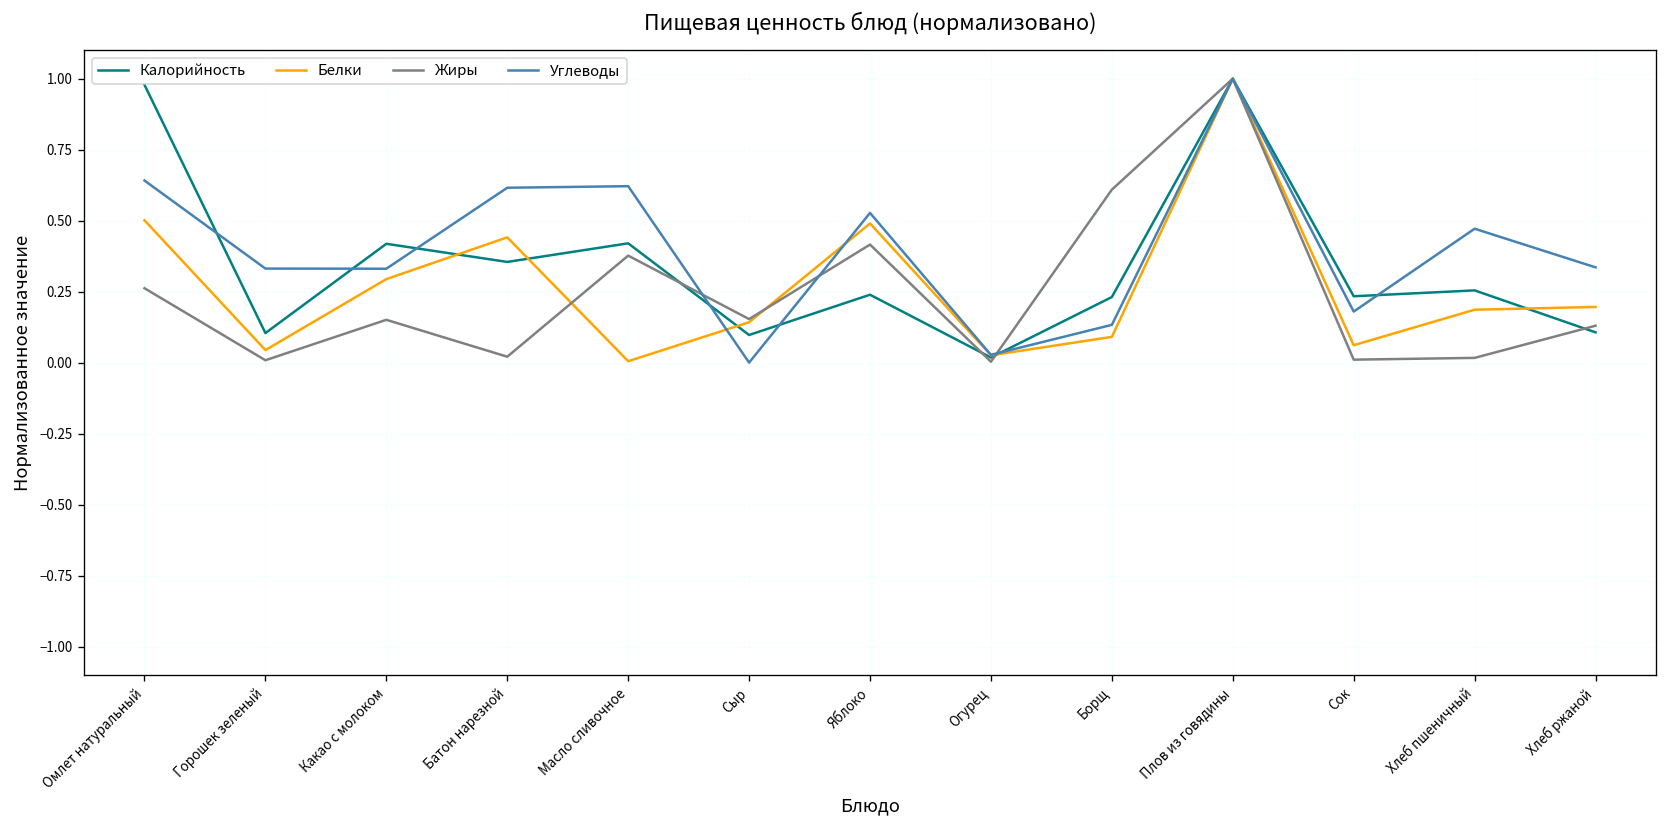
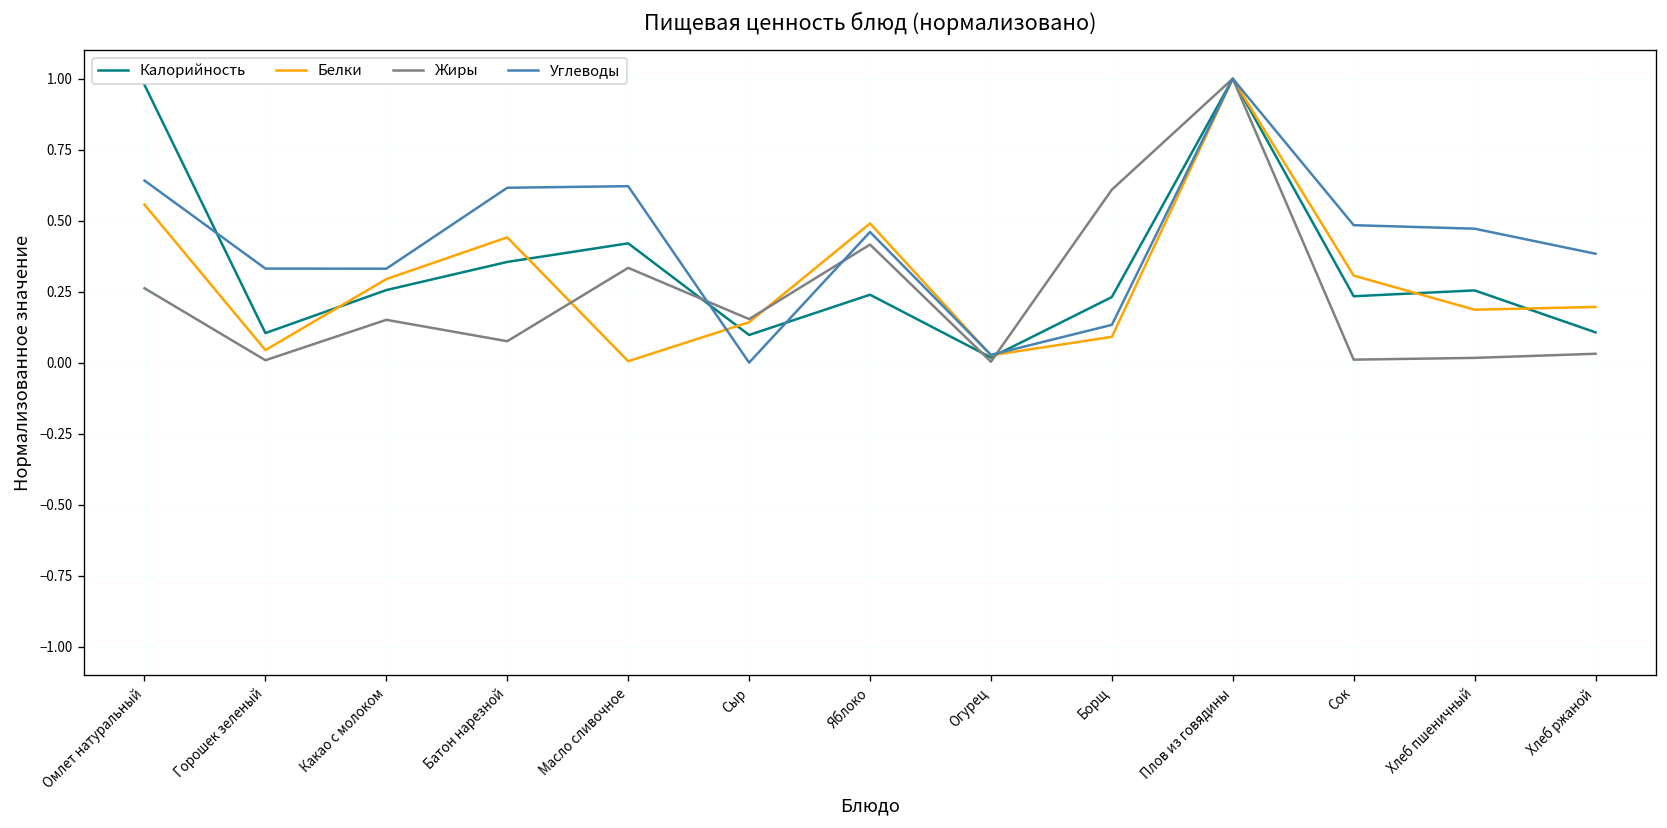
  {
    "Калорийность": {
      "Горошек зеленый": 0.10,
-     "Какао с молоком": 0.42,
+     "Какао с молоком": 0.26,
      "Батон нарезной": 0.35,
      "Масло сливочное": 0.42,
      "Сыр": 0.10,
      "Яблоко": 0.24,
      "Борщ": 0.23,
      "Сок": 0.23,
      "Хлеб пшеничный": 0.25,
      "Хлеб ржаной": 0.11
    },
    "Белки": {
-     "Омлет натуральный": 0.50,
+     "Омлет натуральный": 0.56,
      "Горошек зеленый": 0.04,
      "Какао с молоком": 0.29,
      "Батон нарезной": 0.44,
      "Масло сливочное": 0.00,
      "Сыр": 0.14,
      "Яблоко": 0.49,
      "Борщ": 0.09,
-     "Сок": 0.06,
+     "Сок": 0.31,
      "Хлеб пшеничный": 0.19,
      "Хлеб ржаной": 0.20
    },
    "Жиры": {
      "Омлет натуральный": 0.26,
      "Горошек зеленый": 0.01,
      "Какао с молоком": 0.15,
-     "Батон нарезной": 0.02,
-     "Масло сливочное": 0.38,
+     "Батон нарезной": 0.08,
+     "Масло сливочное": 0.33,
      "Сыр": 0.15,
      "Яблоко": 0.42,
      "Огурец": 0.00,
      "Борщ": 0.61,
      "Сок": 0.01,
      "Хлеб пшеничный": 0.02,
-     "Хлеб ржаной": 0.13
+     "Хлеб ржаной": 0.03
    },
    "Углеводы": {
      "Омлет натуральный": 0.64,
      "Горошек зеленый": 0.33,
      "Какао с молоком": 0.33,
      "Батон нарезной": 0.62,
      "Масло сливочное": 0.62,
      "Сыр": 0.00,
-     "Яблоко": 0.53,
+     "Яблоко": 0.46,
      "Борщ": 0.13,
-     "Сок": 0.18,
+     "Сок": 0.48,
      "Хлеб пшеничный": 0.47,
-     "Хлеб ржаной": 0.34
+     "Хлеб ржаной": 0.38
    }
  }
